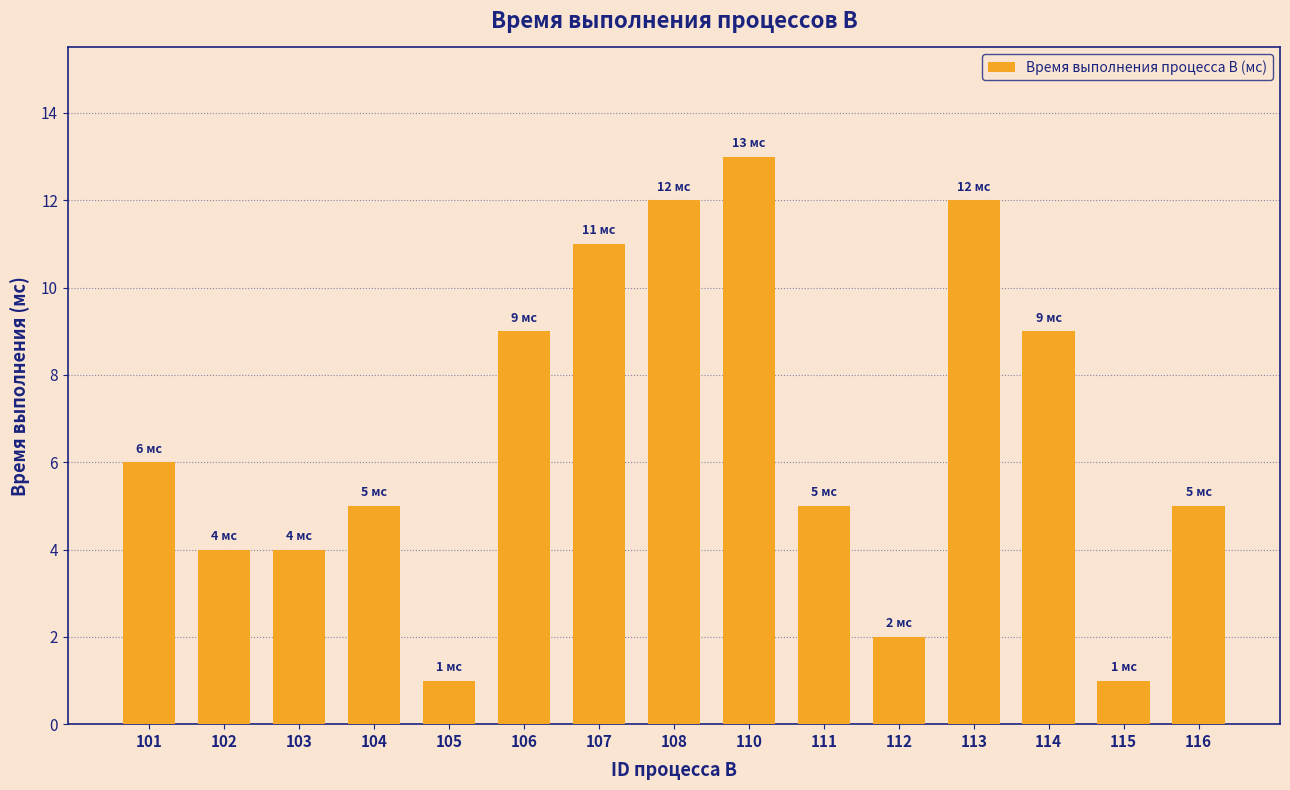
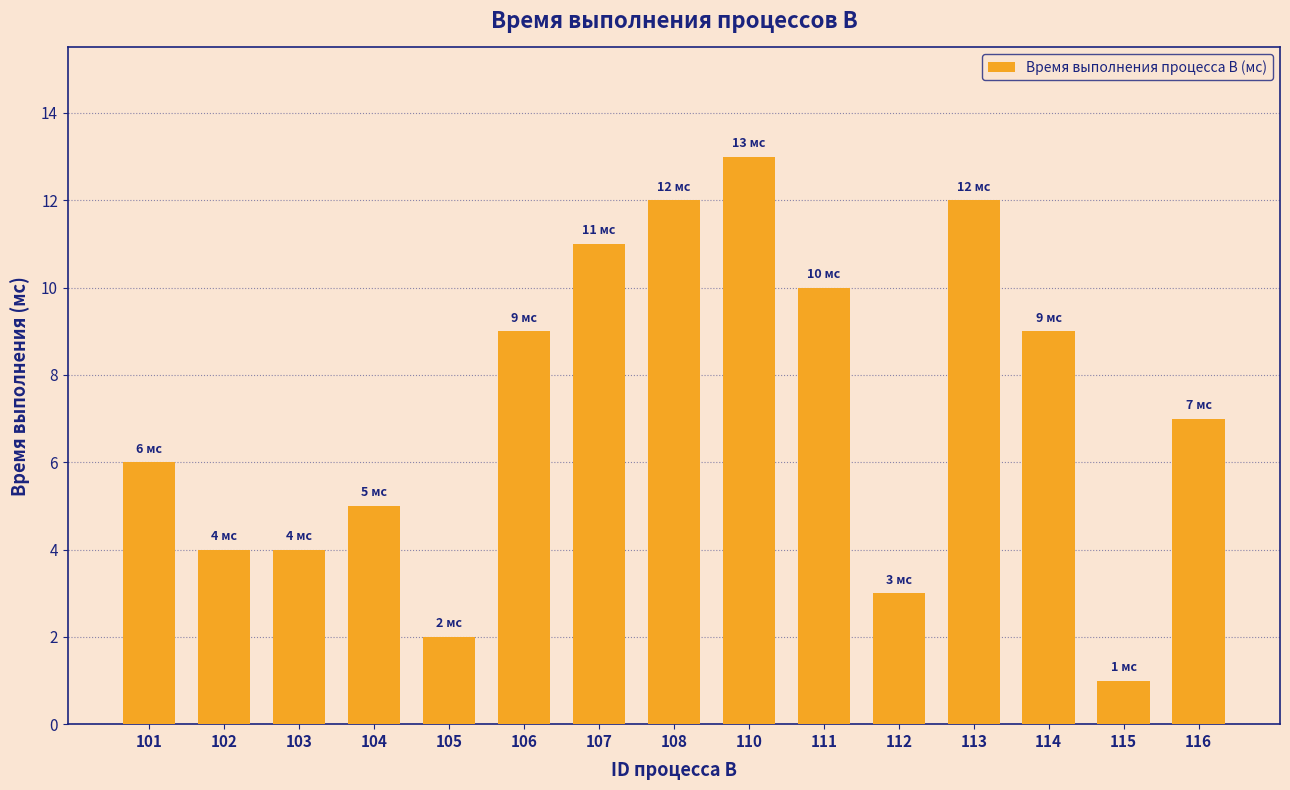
  {
    "101": 6,
    "102": 4,
    "103": 4,
    "104": 5,
-   "105": 1,
+   "105": 2,
    "106": 9,
    "107": 11,
    "108": 12,
    "110": 13,
-   "111": 5,
-   "112": 2,
+   "111": 10,
+   "112": 3,
    "113": 12,
    "114": 9,
    "115": 1,
-   "116": 5
+   "116": 7
  }
